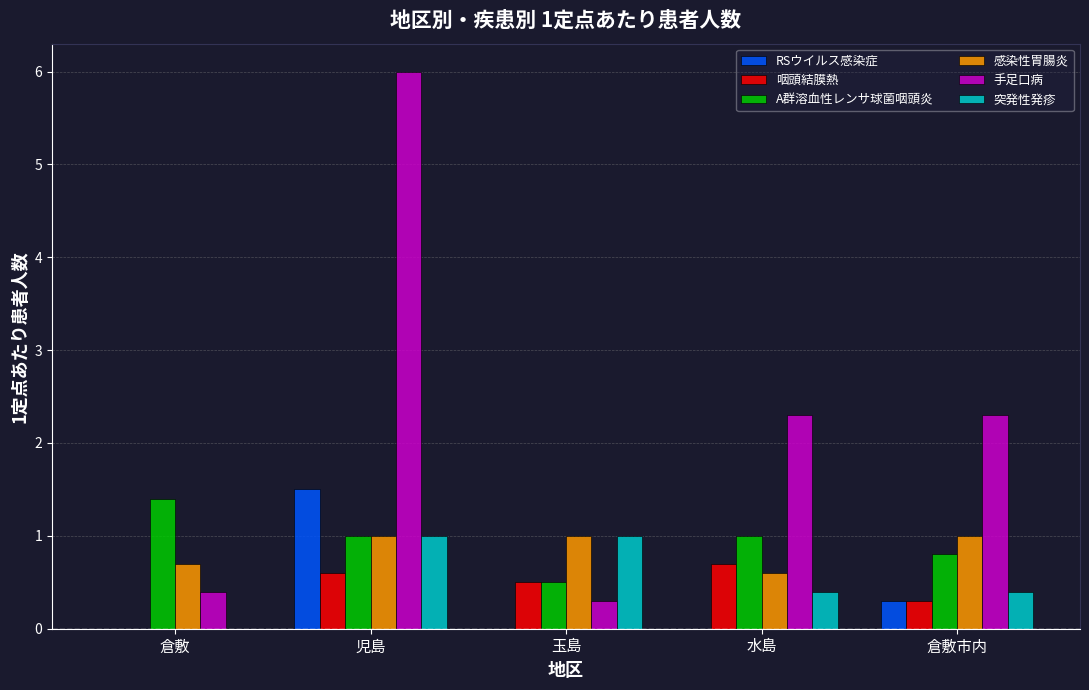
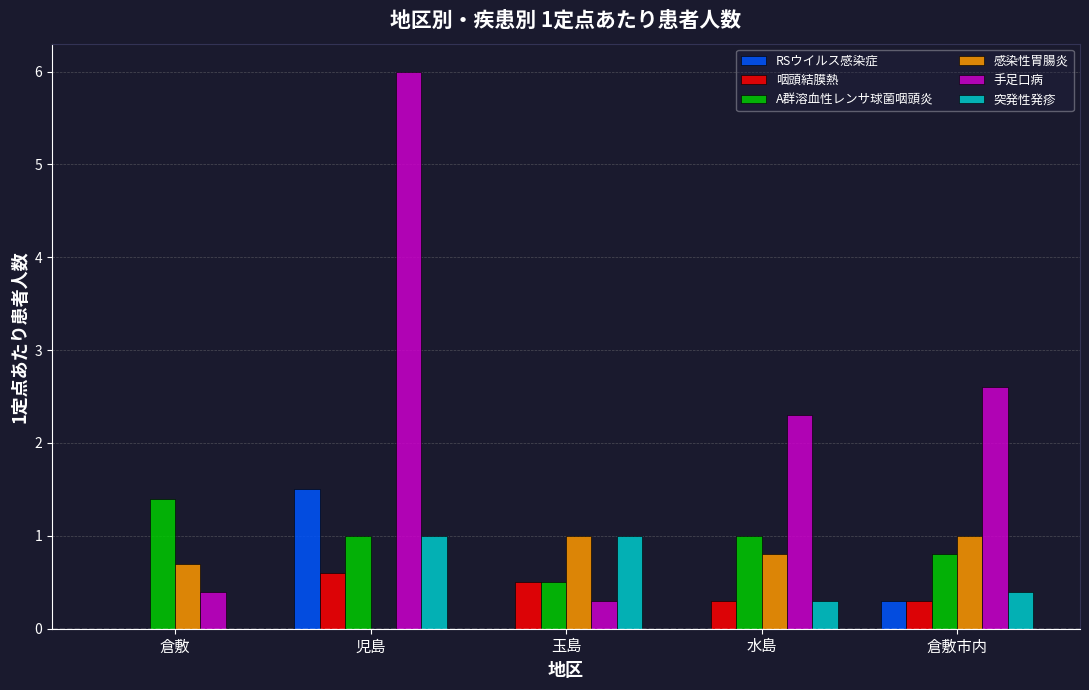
  {
    "RSウイルス感染症": {
      "倉敷": 0.0,
      "児島": 1.5,
      "玉島": 0.0,
      "水島": 0.0,
      "倉敷市内": 0.3
    },
    "咽頭結膜熱": {
      "倉敷": 0.0,
      "児島": 0.6,
      "玉島": 0.5,
-     "水島": 0.7,
+     "水島": 0.3,
      "倉敷市内": 0.3
    },
    "A群溶血性レンサ球菌咽頭炎": {
      "倉敷": 1.4,
      "児島": 1.0,
      "玉島": 0.5,
      "水島": 1.0,
      "倉敷市内": 0.8
    },
    "感染性胃腸炎": {
      "倉敷": 0.7,
-     "児島": 1,
+     "児島": 0,
      "玉島": 1.0,
-     "水島": 0.6,
+     "水島": 0.8,
      "倉敷市内": 1.0
    },
    "手足口病": {
      "倉敷": 0.4,
      "児島": 6.0,
      "玉島": 0.3,
      "水島": 2.3,
-     "倉敷市内": 2.3
+     "倉敷市内": 2.6
    },
    "突発性発疹": {
      "倉敷": 0.0,
      "児島": 1.0,
      "玉島": 1.0,
-     "水島": 0.4,
+     "水島": 0.3,
      "倉敷市内": 0.4
    }
  }
